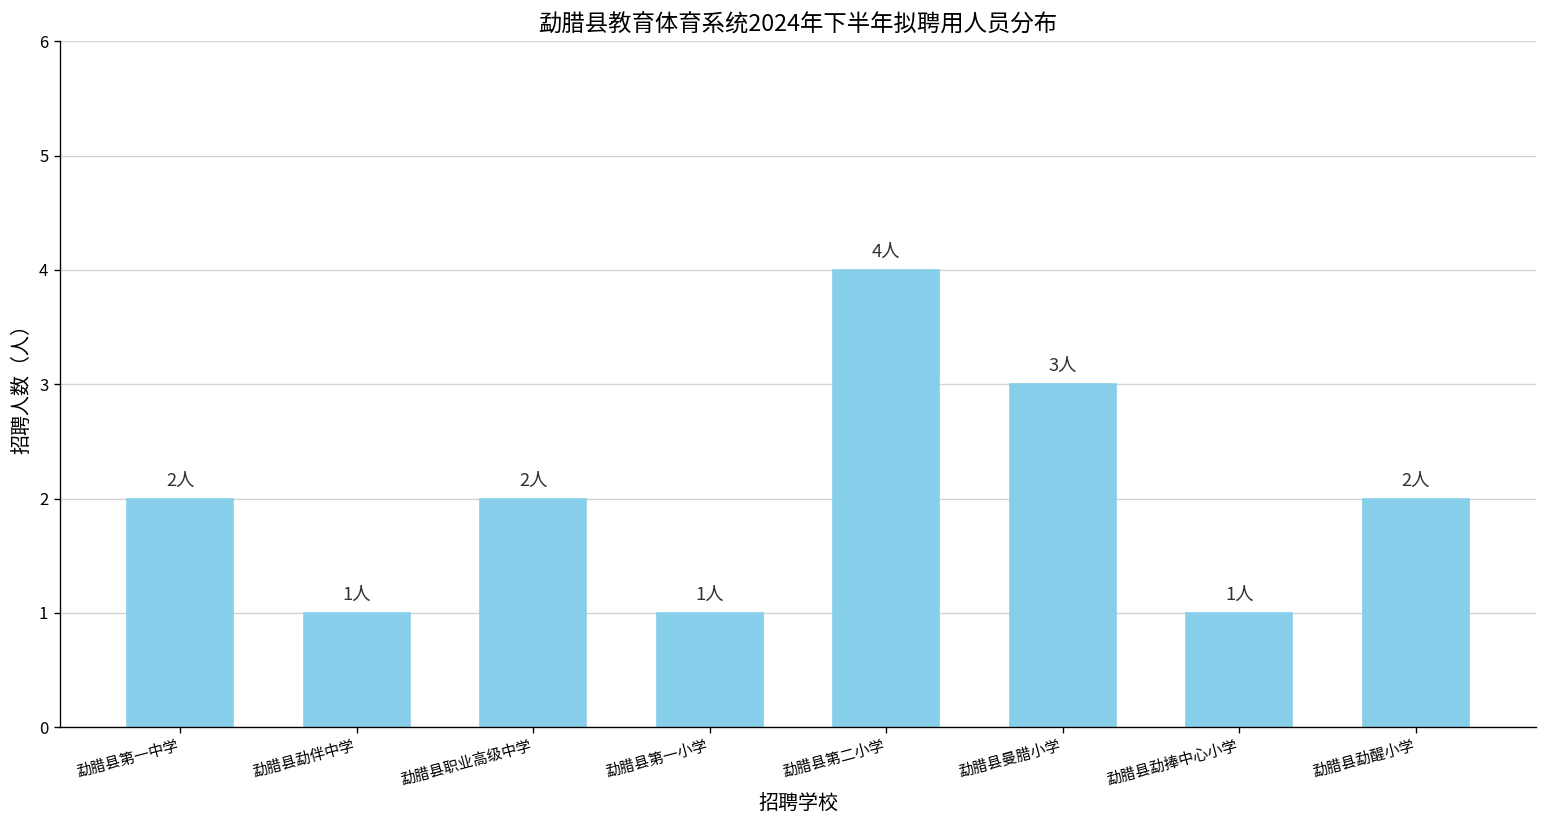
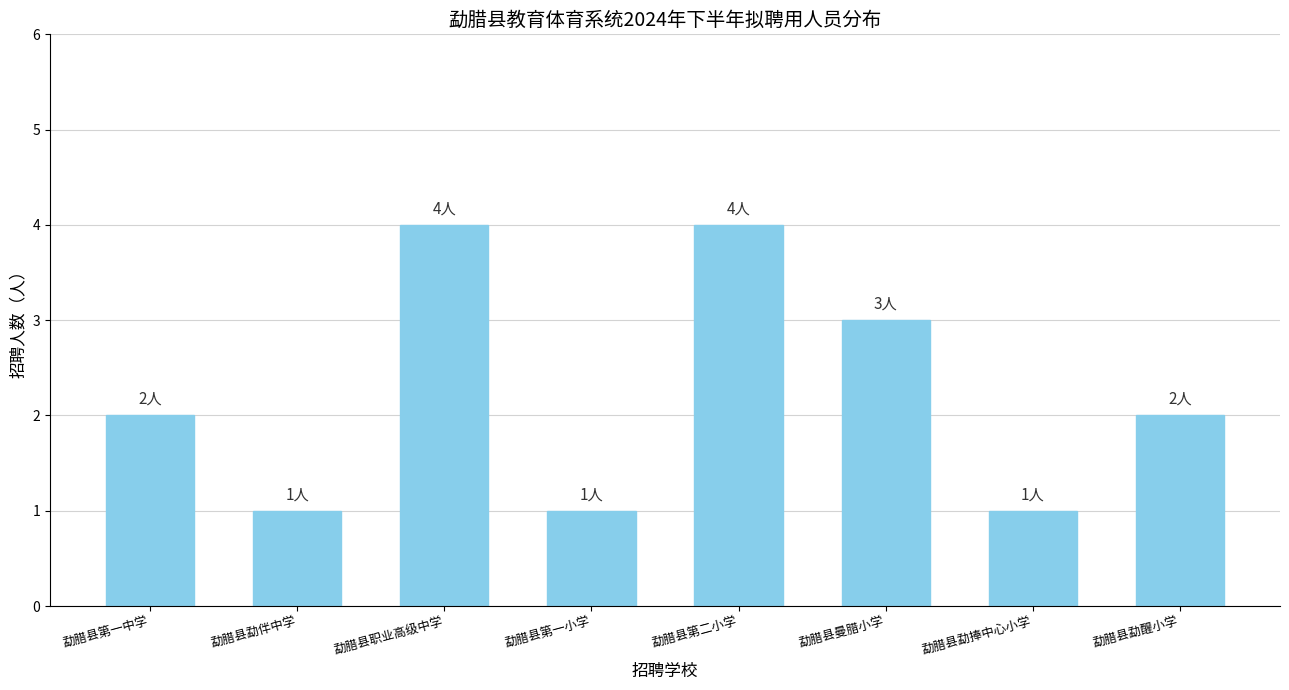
  {
    "勐腊县第一中学": "2人",
    "勐腊县勐伴中学": "1人",
-   "勐腊县职业高级中学": "2人",
+   "勐腊县职业高级中学": "4人",
    "勐腊县第一小学": "1人",
    "勐腊县第二小学": "4人",
    "勐腊县曼腊小学": "3人",
    "勐腊县勐捧中心小学": "1人",
    "勐腊县勐醒小学": "2人"
  }
